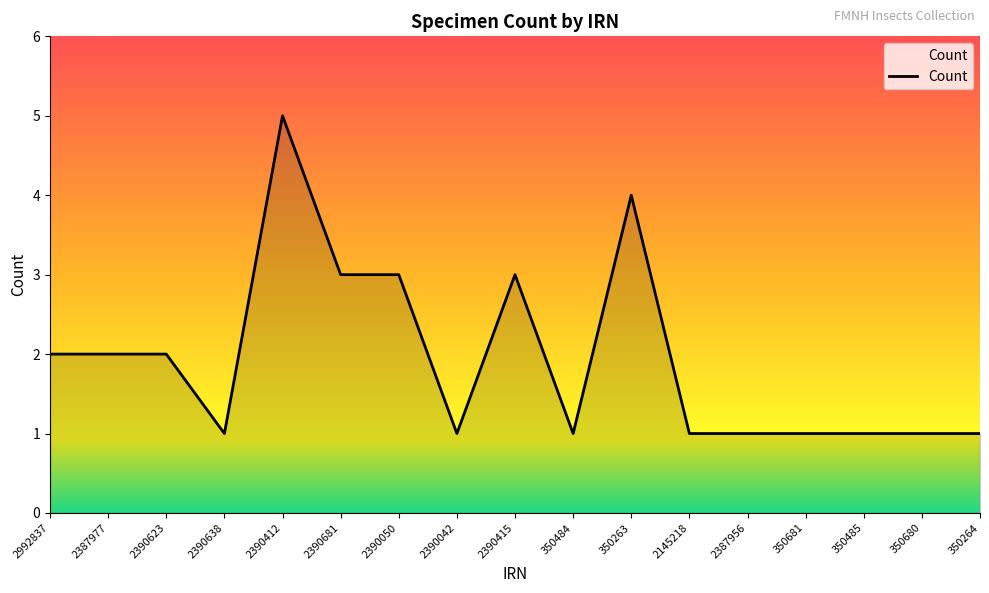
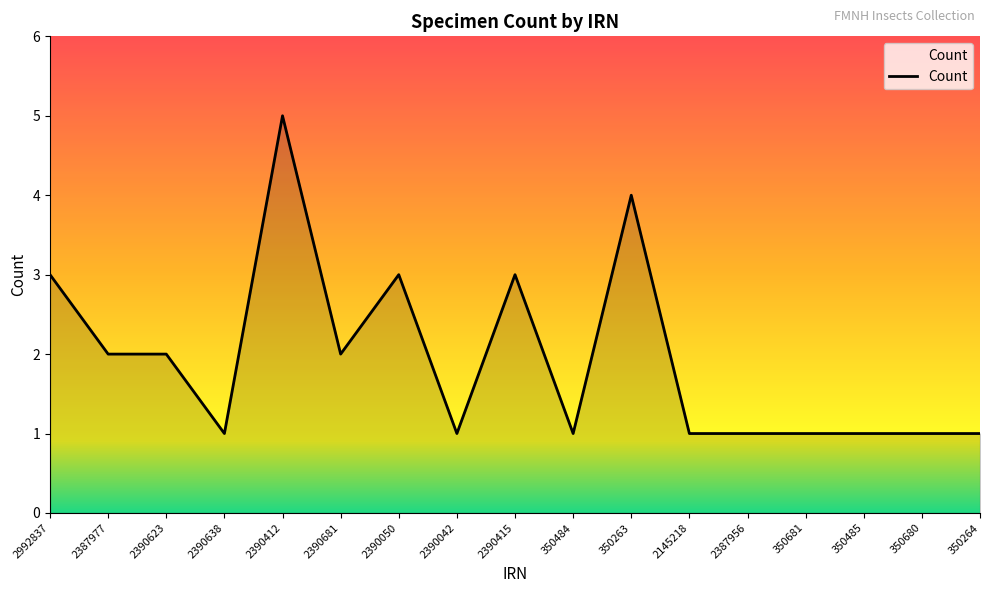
  {
-   "2992837": 2,
+   "2992837": 3,
    "2387977": 2,
    "2390623": 2,
    "2390638": 1,
    "2390412": 5,
-   "2390681": 3,
+   "2390681": 2,
    "2390050": 3,
    "2390042": 1,
    "2390415": 3,
    "350484": 1,
    "350263": 4,
    "2145218": 1,
    "2387956": 1,
    "350681": 1,
    "350485": 1,
    "350680": 1,
    "350264": 1
  }
